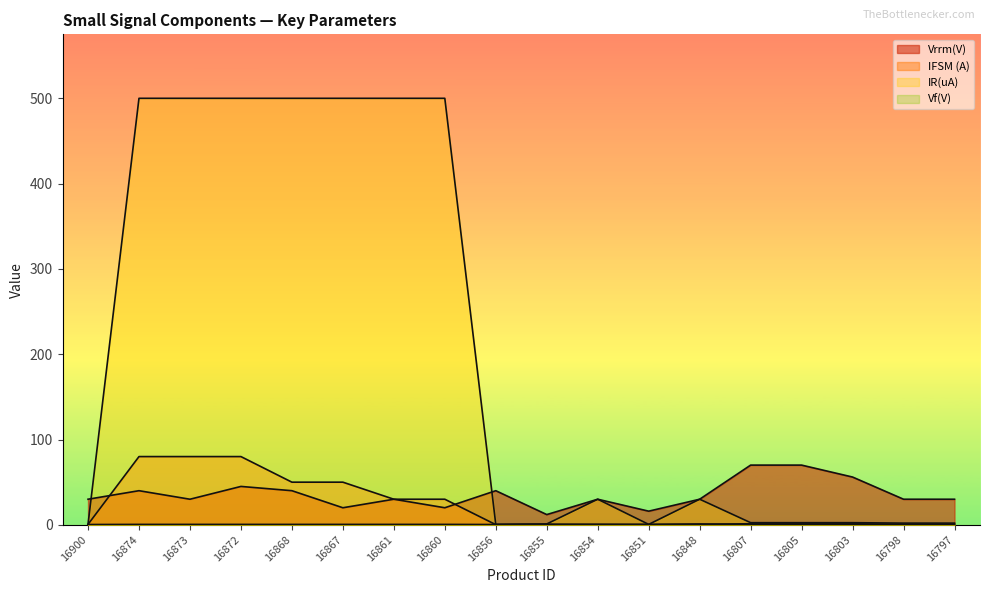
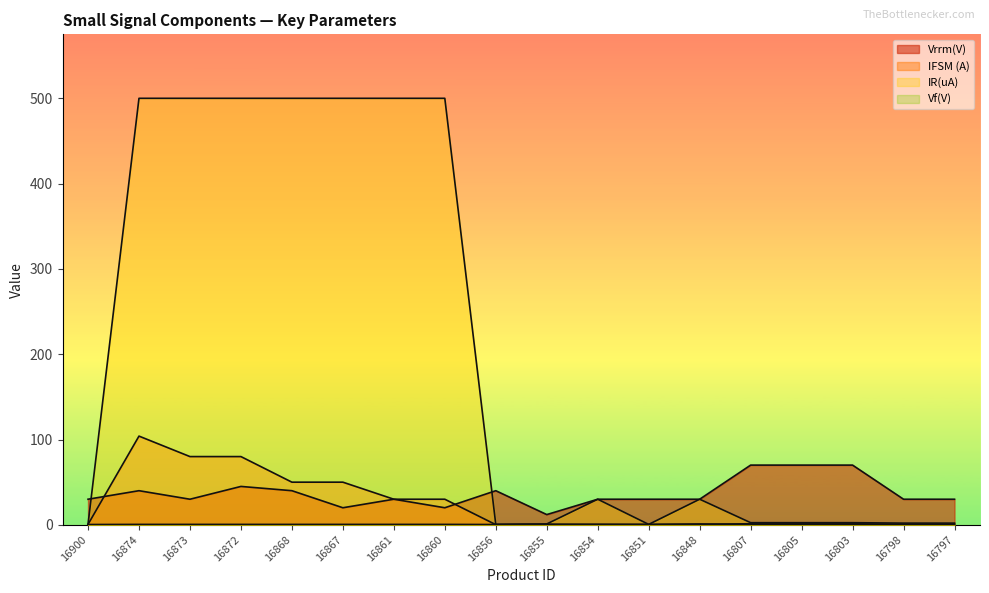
  {
    "Vrrm(V)": {
      "16900": 30,
      "16874": 40,
      "16873": 30,
      "16872": 50,
      "16868": 40,
      "16867": 20,
      "16860": 20,
      "16856": 40,
      "16855": 10,
-     "16851": 20,
+     "16851": 30,
      "16807": 70,
      "16805": 70,
-     "16803": 60,
+     "16803": 70,
      "16798": 30,
      "16797": 30
    },
    "IFSM (A)": {
-     "16874": 80,
+     "16874": 100,
      "16873": 80,
      "16872": 80,
      "16868": 50,
      "16867": 50,
      "16860": 30
    }
  }
